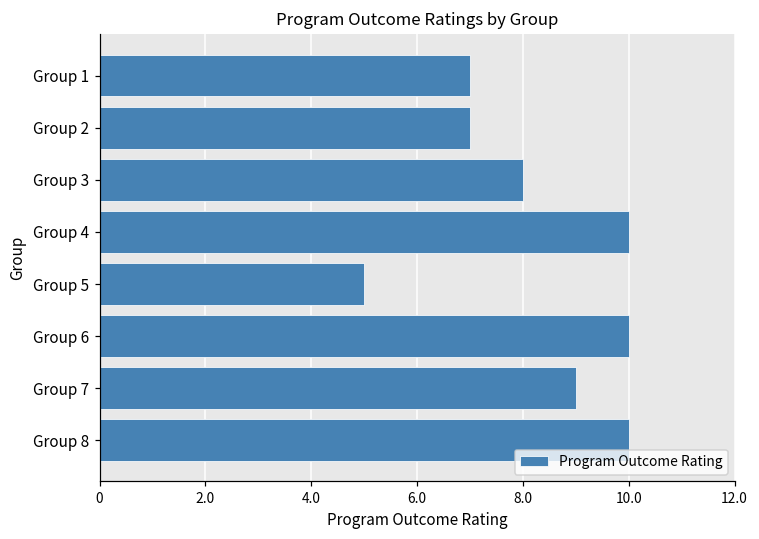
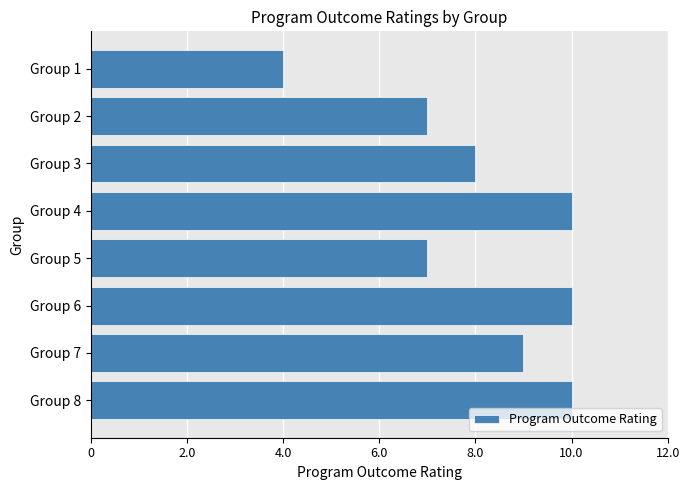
  {
-   "Group 1": 7,
+   "Group 1": 4,
    "Group 2": 7,
    "Group 3": 8,
    "Group 4": 10,
-   "Group 5": 5,
+   "Group 5": 7,
    "Group 6": 10,
    "Group 7": 9,
    "Group 8": 10
  }
